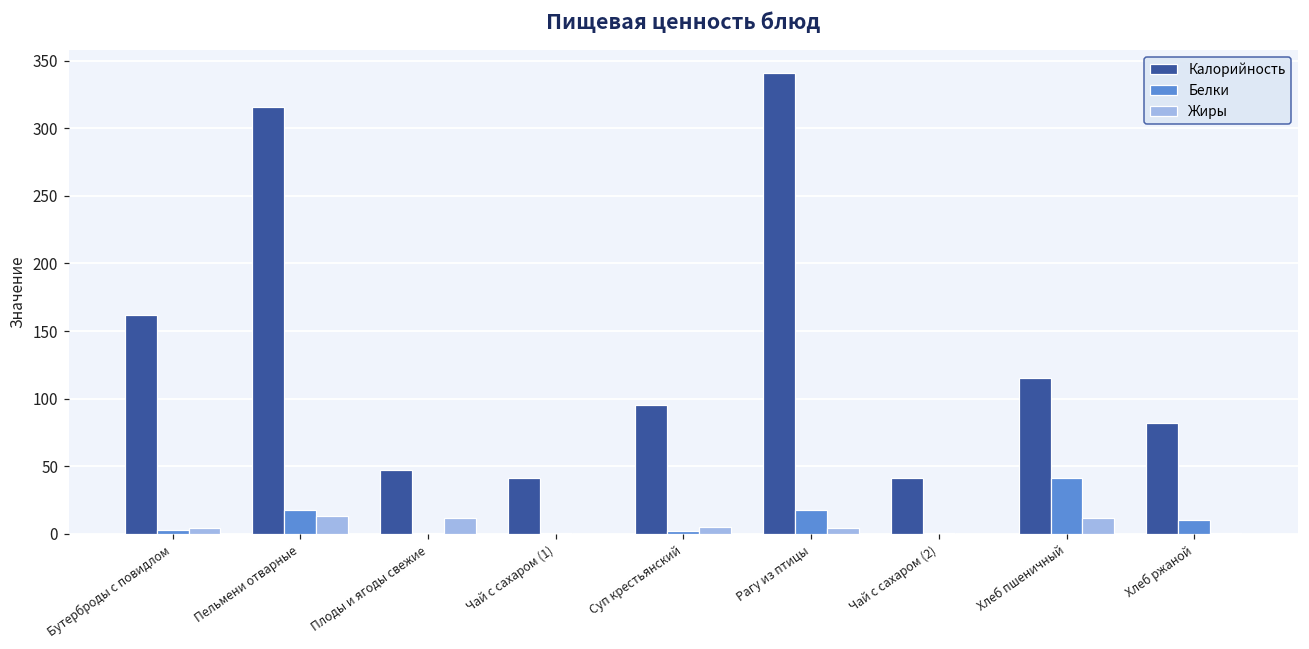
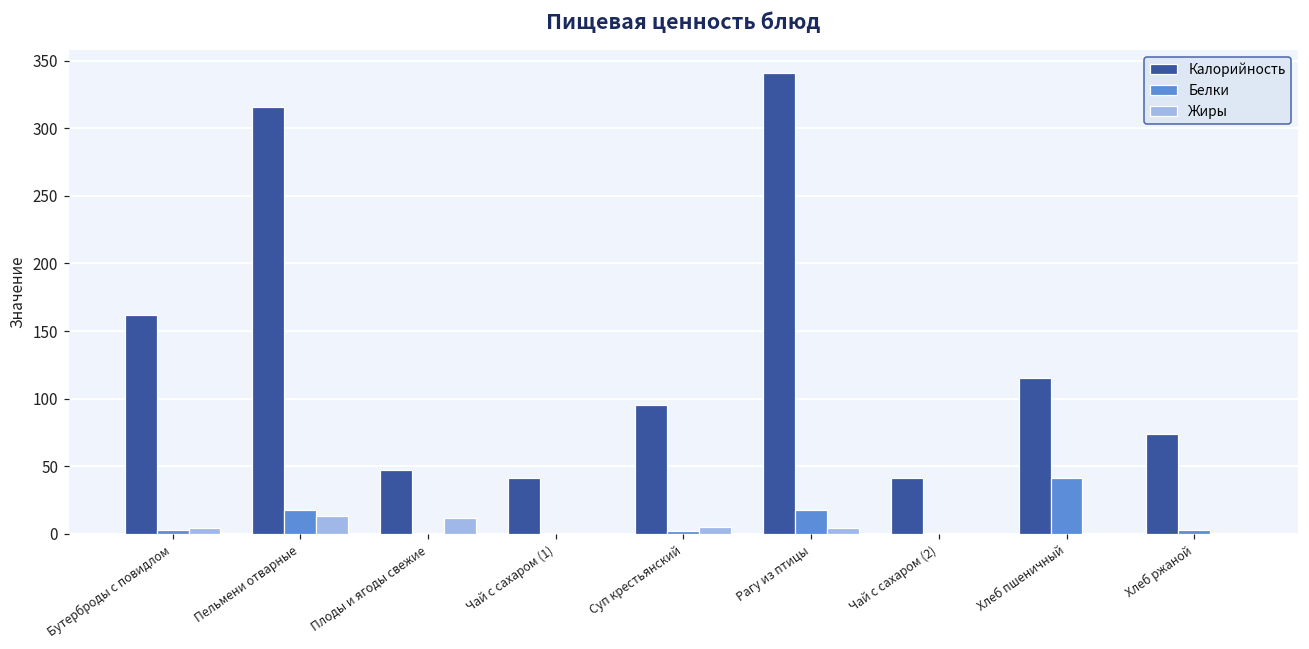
  {
    "Калорийность": {
      "Бутерброды с повидлом": 162,
      "Пельмени отварные": 316,
      "Плоды и ягоды свежие": 47,
      "Чай с сахаром (1)": 41,
      "Суп крестьянский": 95,
      "Рагу из птицы": 341,
      "Чай с сахаром (2)": 41,
      "Хлеб пшеничный": 115,
-     "Хлеб ржаной": 82
+     "Хлеб ржаной": 74
    },
    "Белки": {
      "Бутерброды с повидлом": 2,
      "Пельмени отварные": 18,
      "Рагу из птицы": 17,
      "Хлеб пшеничный": 41,
-     "Хлеб ржаной": 11
+     "Хлеб ржаной": 3
    },
    "Жиры": {
      "Бутерброды с повидлом": 4,
      "Пельмени отварные": 13,
      "Плоды и ягоды свежие": 12,
      "Чай с сахаром (1)": 0,
      "Суп крестьянский": 5,
      "Рагу из птицы": 4,
      "Чай с сахаром (2)": 0,
-     "Хлеб пшеничный": 11
+     "Хлеб пшеничный": 0
    }
  }
